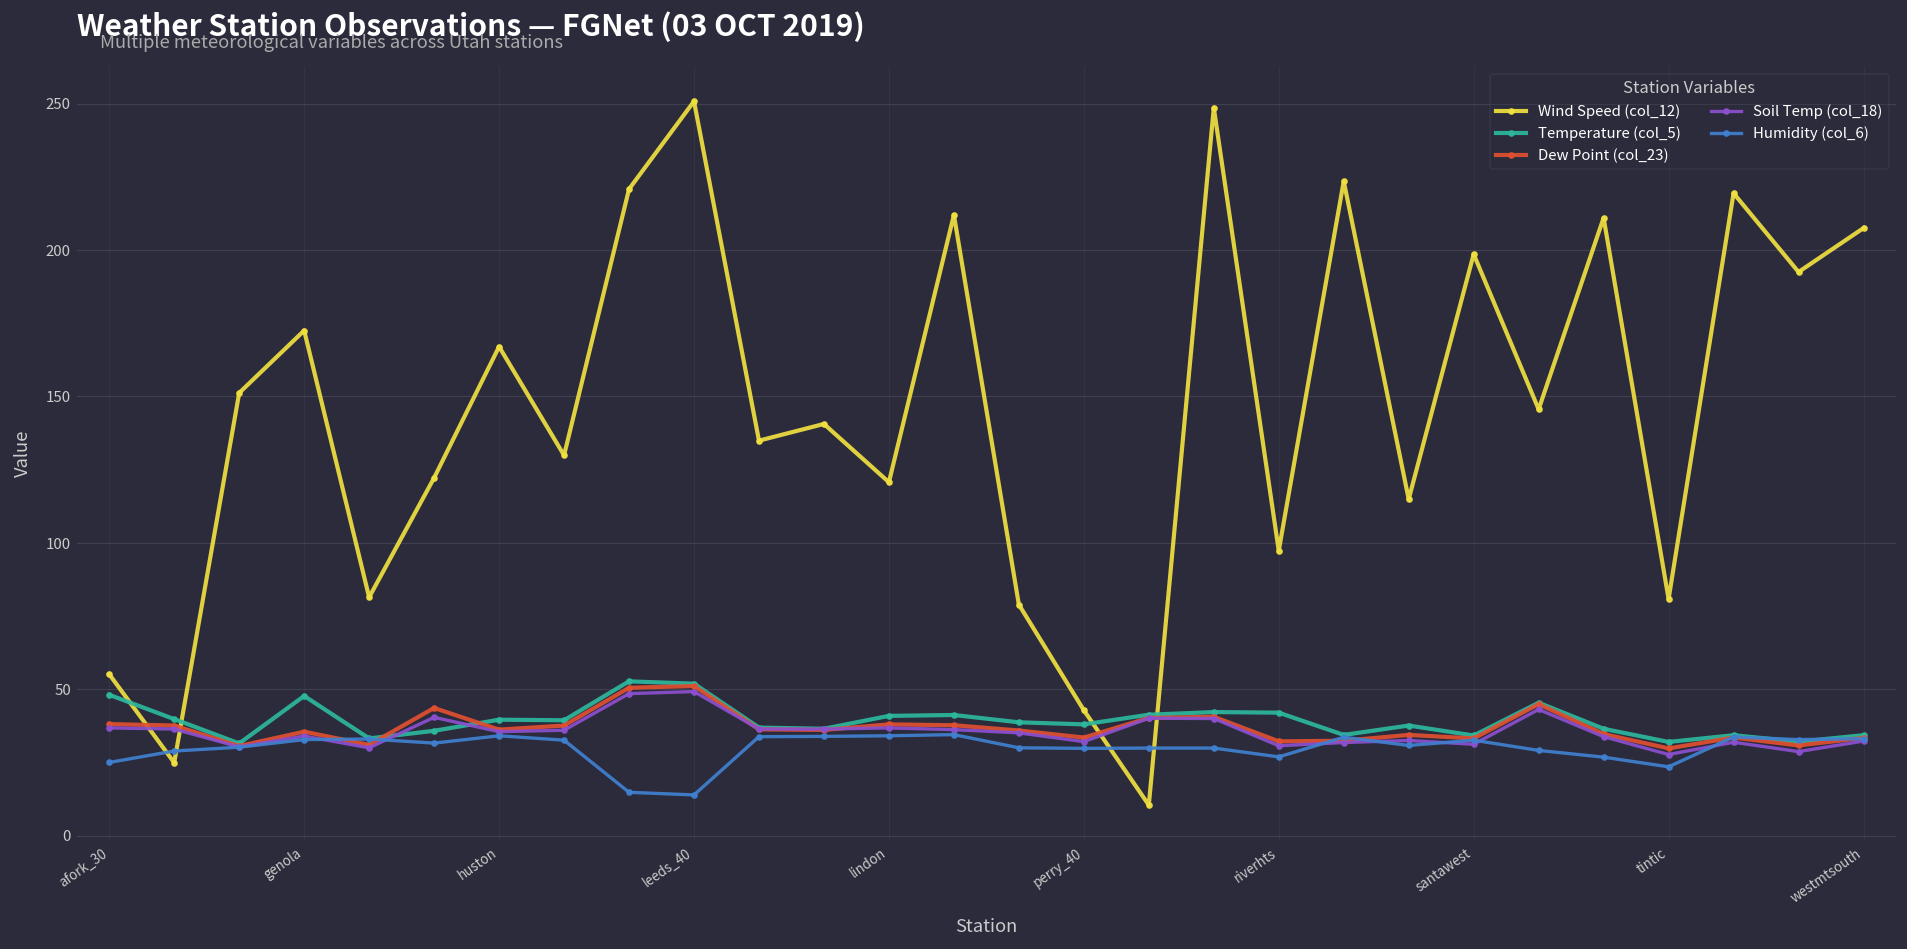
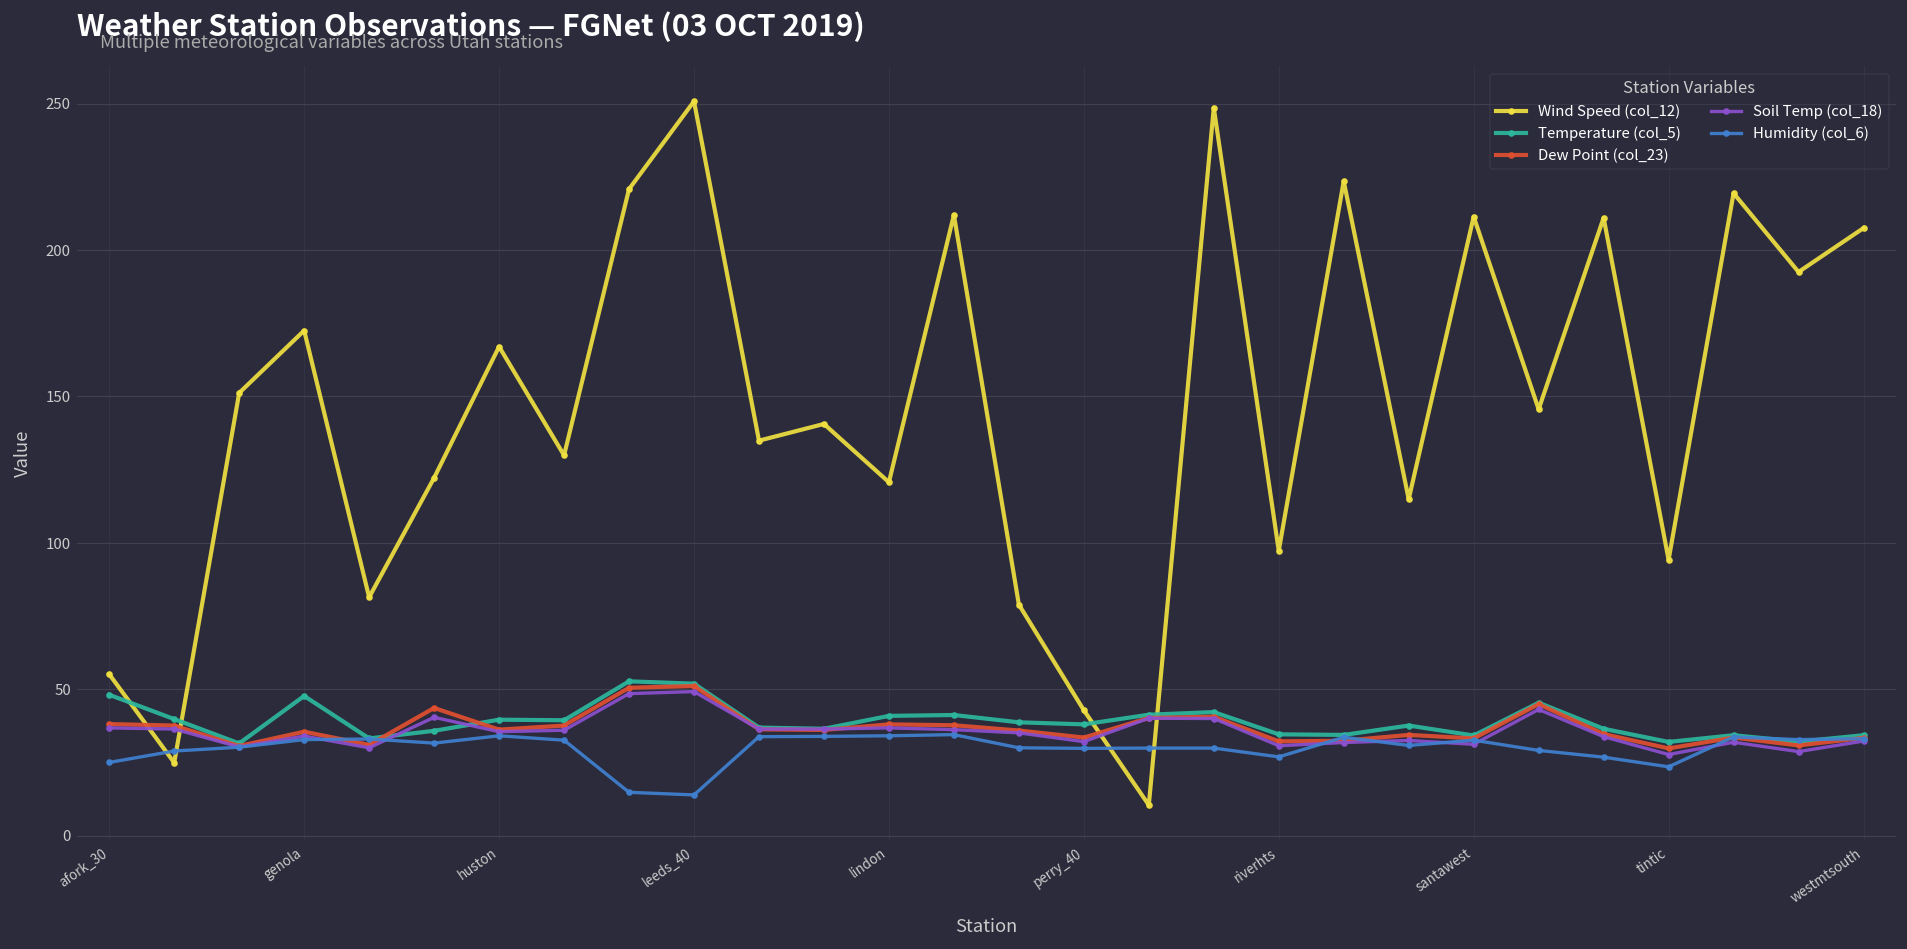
  {
    "Wind Speed (col_12)": {
      "afork_30": 55,
      "genola": 173,
      "huston": 167,
      "leeds_40": 251,
      "lindon": 121,
      "perry_40": 43,
      "riverhts": 97,
-     "santawest": 199,
-     "tintic": 81,
+     "santawest": 211,
+     "tintic": 94,
      "westmtsouth": 208
    },
    "Temperature (col_5)": {
      "afork_30": 48,
      "genola": 48,
      "huston": 40,
      "lindon": 41,
      "perry_40": 38,
-     "riverhts": 42,
+     "riverhts": 35,
      "tintic": 32
    },
    "Dew Point (col_23)": {
      "afork_30": 38,
      "genola": 36,
      "lindon": 38,
      "perry_40": 34,
      "riverhts": 32,
      "tintic": 30
    },
    "Soil Temp (col_18)": {
      "afork_30": 37,
      "genola": 34,
      "leeds_40": 49,
      "lindon": 37,
      "perry_40": 32,
      "riverhts": 31,
      "santawest": 31,
      "tintic": 28
    },
    "Humidity (col_6)": {
      "afork_30": 25,
      "genola": 33,
      "huston": 34,
      "leeds_40": 14,
      "lindon": 34,
      "perry_40": 30,
      "riverhts": 27,
      "tintic": 24
    }
  }
